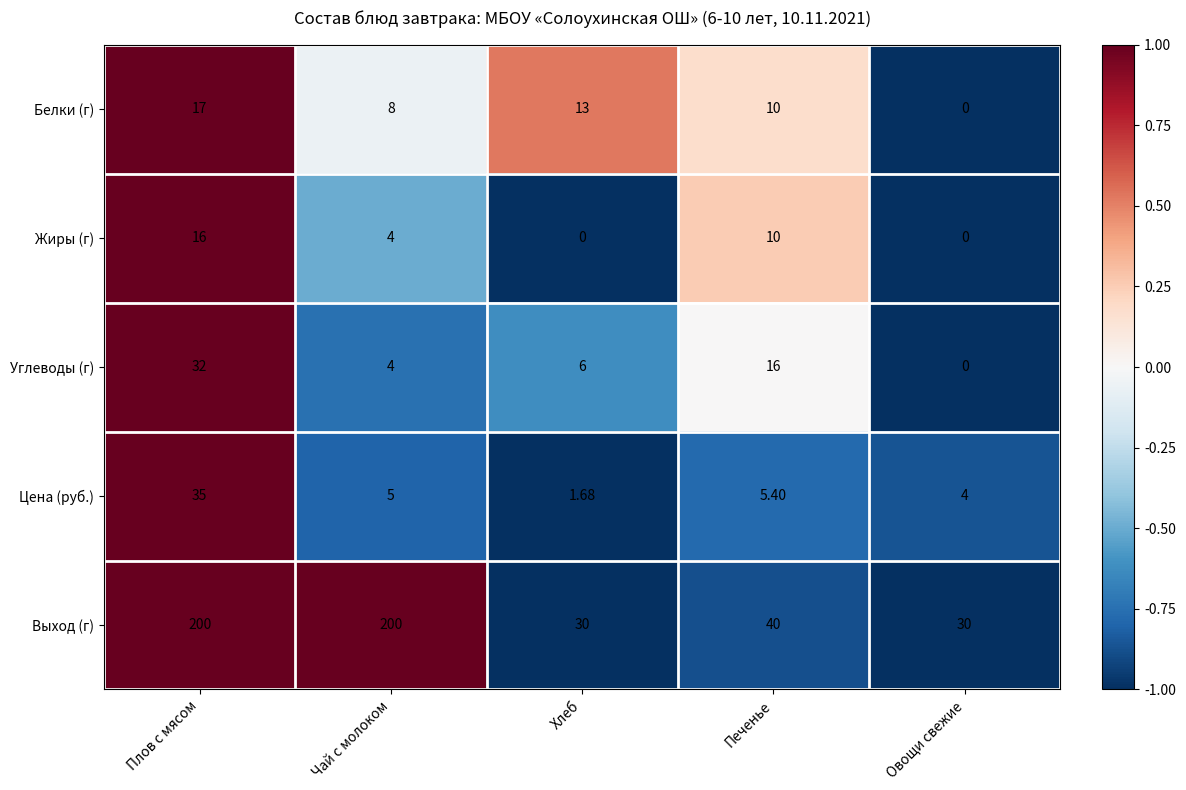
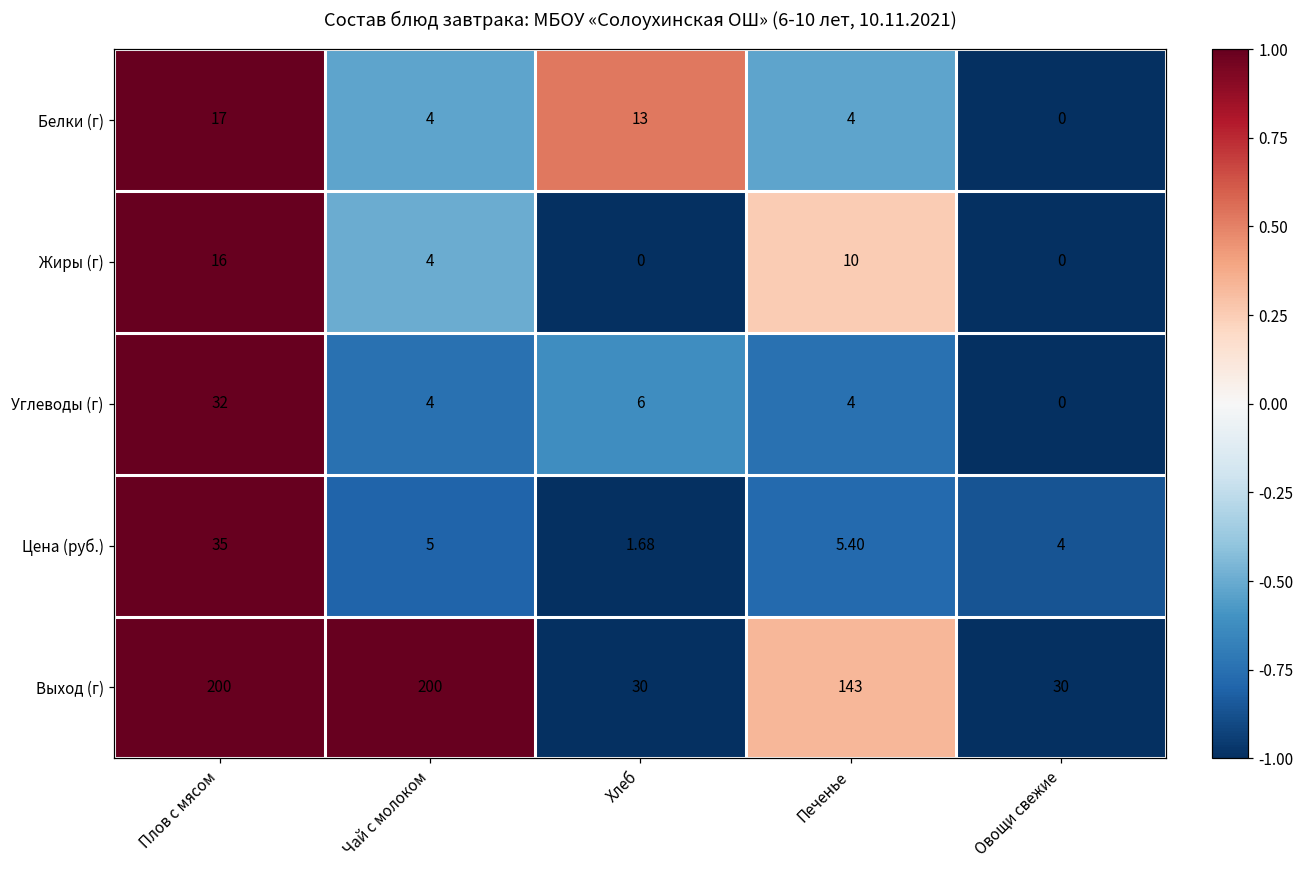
  {
    "Белки (г)": {
      "Плов с мясом": 17,
-     "Чай с молоком": 8,
+     "Чай с молоком": 4,
      "Хлеб": 13,
-     "Печенье": 10,
+     "Печенье": 4,
      "Овощи свежие": 0
    },
    "Жиры (г)": {
      "Плов с мясом": 16,
      "Чай с молоком": 4,
      "Хлеб": 0,
      "Печенье": 10,
      "Овощи свежие": 0
    },
    "Углеводы (г)": {
      "Плов с мясом": 32,
      "Чай с молоком": 4,
      "Хлеб": 6,
-     "Печенье": 16,
+     "Печенье": 4,
      "Овощи свежие": 0
    },
    "Цена (руб.)": {
      "Плов с мясом": 35,
      "Чай с молоком": 5,
      "Хлеб": 1.68,
      "Печенье": 5.40,
      "Овощи свежие": 4
    },
    "Выход (г)": {
      "Плов с мясом": 200,
      "Чай с молоком": 200,
      "Хлеб": 30,
-     "Печенье": 40,
+     "Печенье": 143,
      "Овощи свежие": 30
    }
  }
